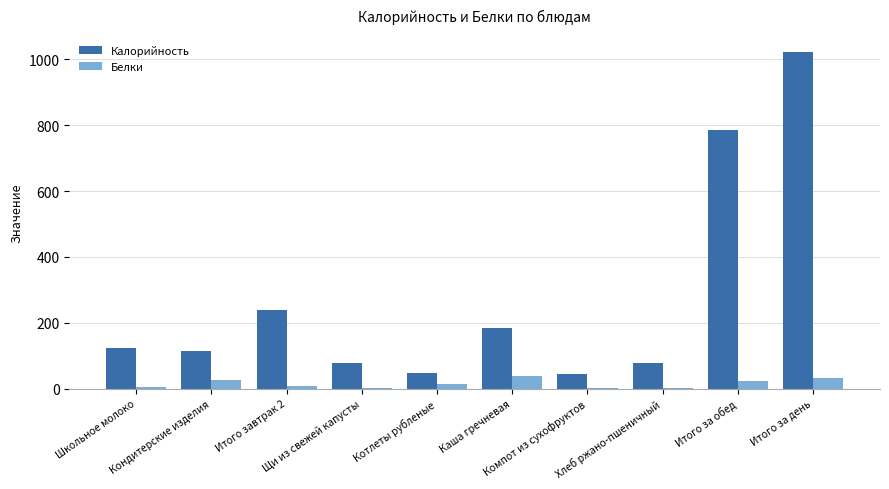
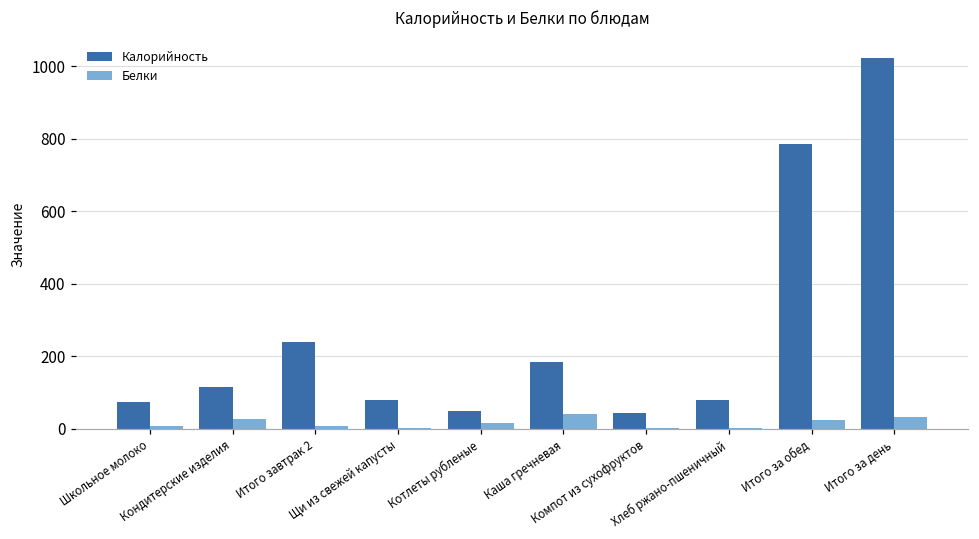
  {
    "Калорийность": {
-     "Школьное молоко": 120,
+     "Школьное молоко": 70,
      "Кондитерские изделия": 110,
      "Итого завтрак 2": 240,
      "Щи из свежей капусты": 80,
      "Котлеты рубленые": 50,
      "Каша гречневая": 180,
      "Компот из сухофруктов": 40,
      "Хлеб ржано-пшеничный": 80,
      "Итого за обед": 780,
      "Итого за день": 1020
    },
    "Белки": {
      "Кондитерские изделия": 30,
      "Котлеты рубленые": 10,
      "Каша гречневая": 40,
      "Итого за обед": 20,
      "Итого за день": 30
    }
  }
